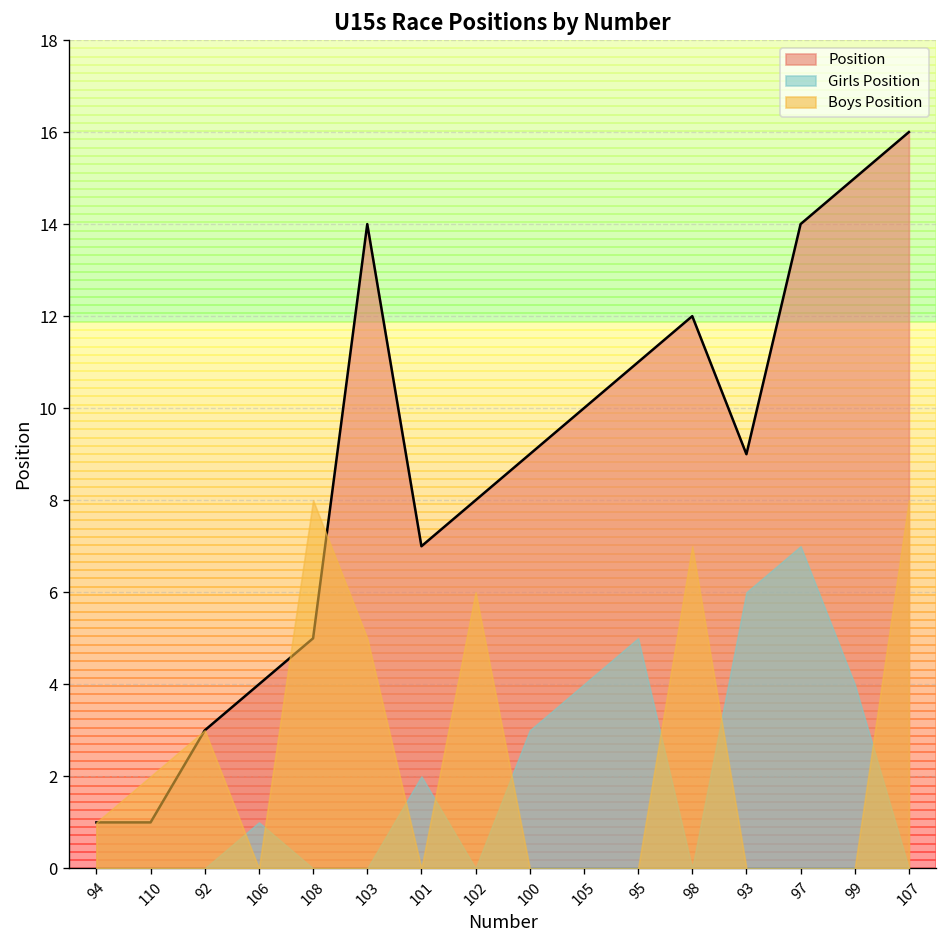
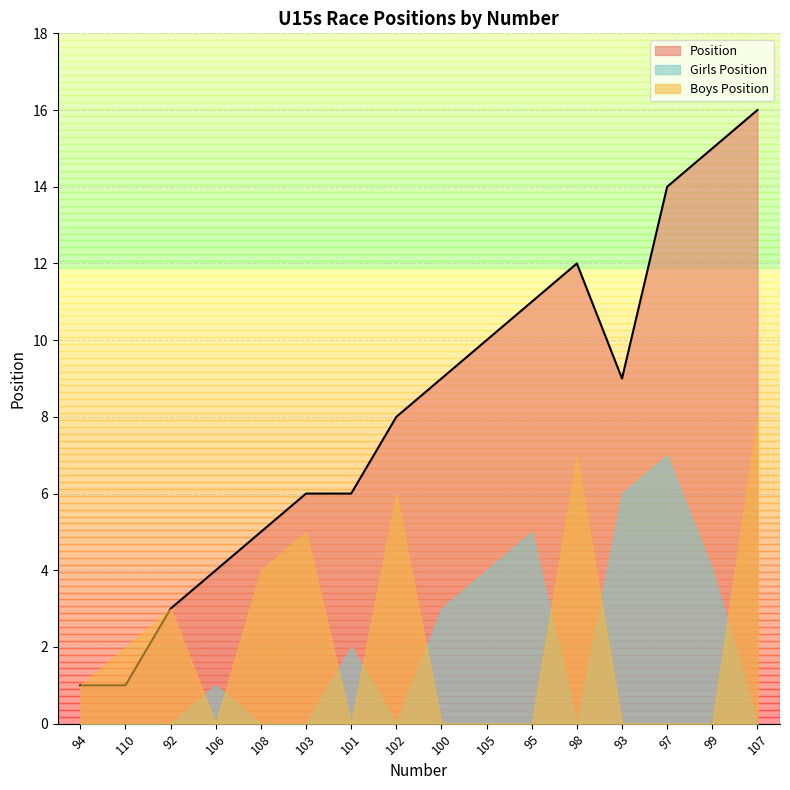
  {
    "Position": {
      "110": 1,
      "106": 4,
      "108": 5,
-     "103": 14,
-     "101": 7,
+     "103": 6,
+     "101": 6,
      "102": 8,
      "100": 9,
      "105": 10,
      "95": 11,
      "98": 12,
      "93": 9,
      "97": 14,
      "99": 15,
      "107": 16
    },
    "Girls Position": {
      "94": 0,
      "110": 0,
      "92": 0,
      "106": 1,
      "108": 0,
      "103": 0,
      "101": 2,
      "102": 0,
      "100": 3,
      "105": 4,
      "95": 5,
      "98": 0,
      "93": 6,
      "97": 7,
      "99": 4,
      "107": 0
    },
    "Boys Position": {
      "110": 2,
      "106": 0,
-     "108": 8,
+     "108": 4,
      "103": 5,
      "101": 0,
      "102": 6,
      "100": 0,
      "105": 0,
      "95": 0,
      "98": 7,
      "93": 0,
      "97": 0,
      "99": 0,
      "107": 8
    }
  }
